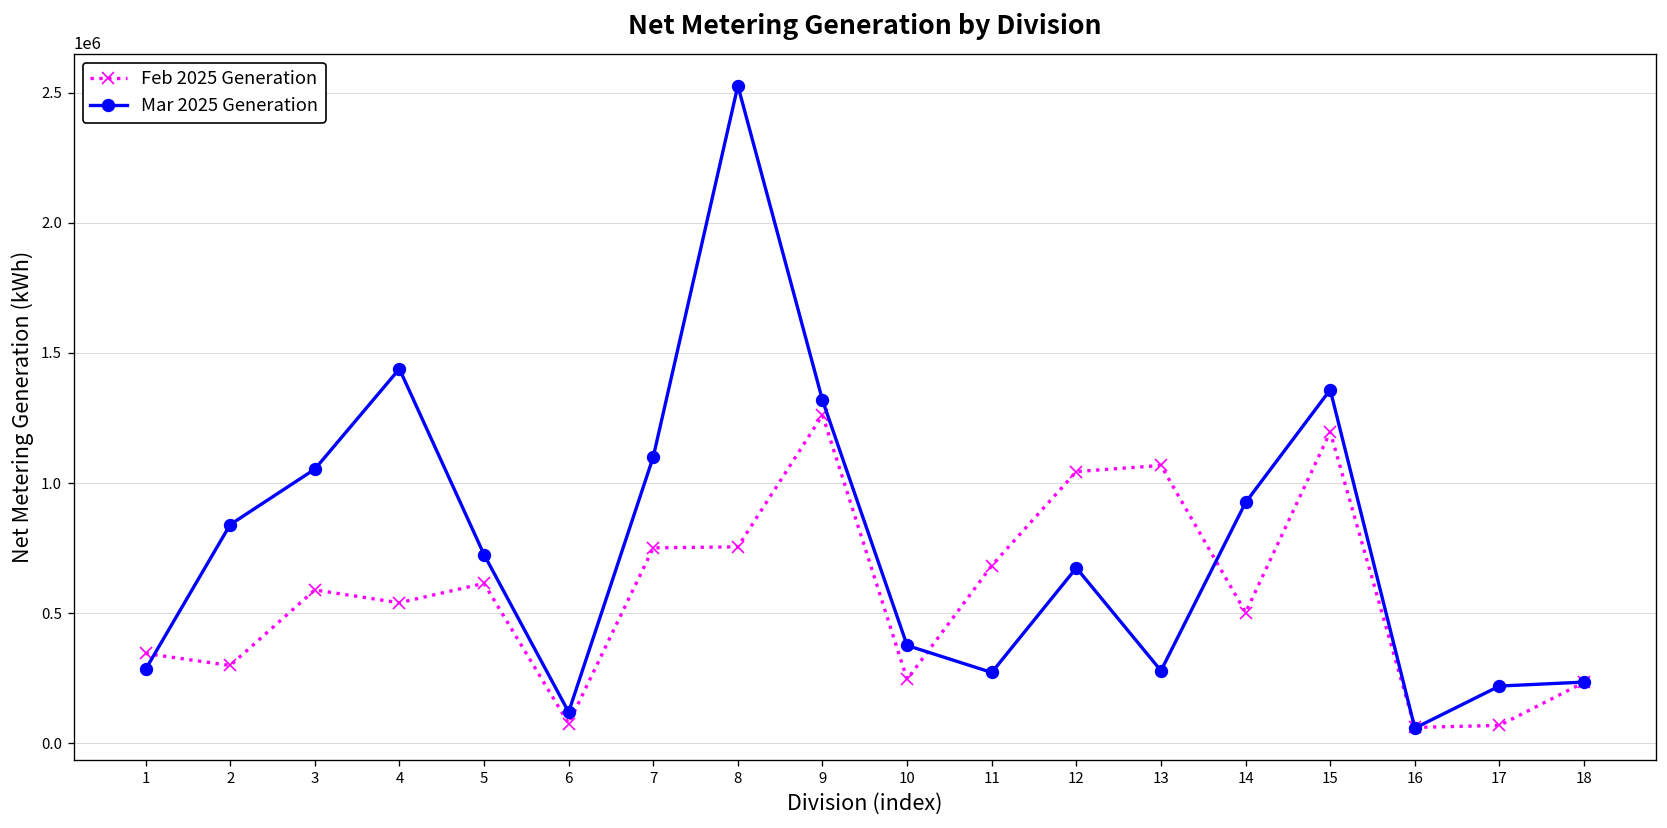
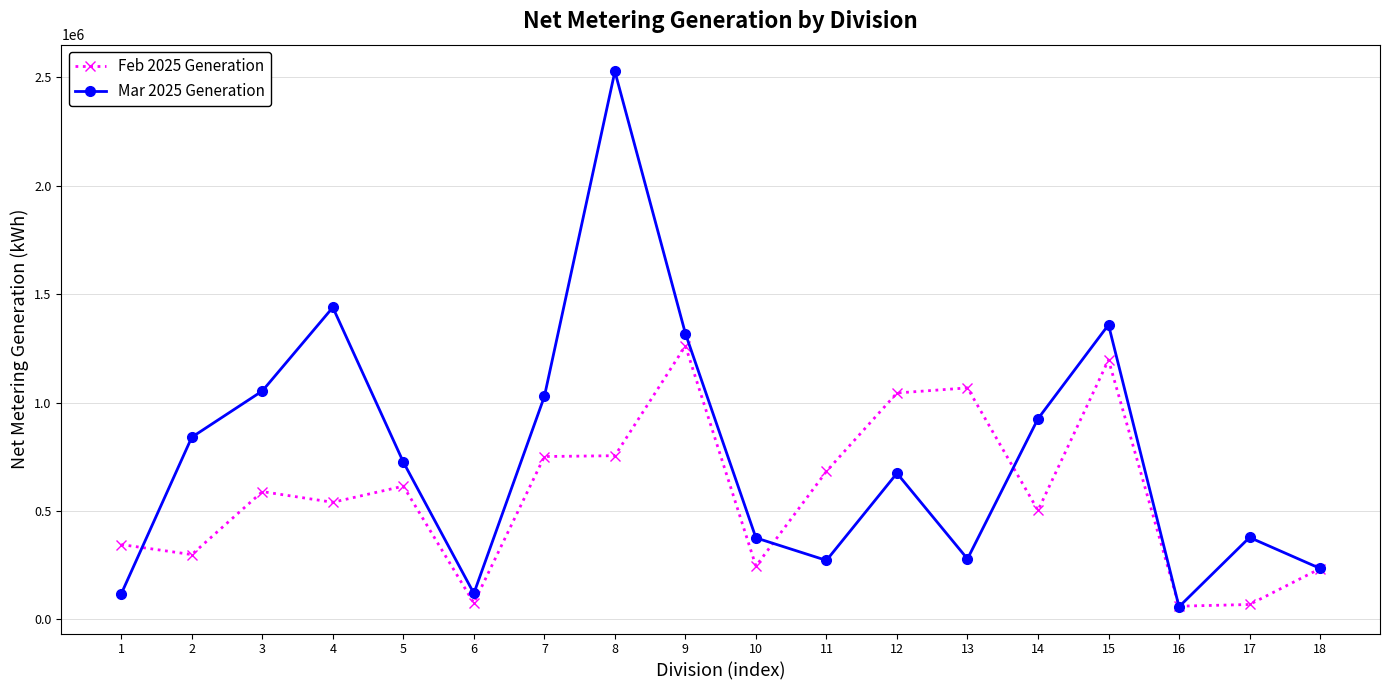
  {
    "Feb 2025 Generation": {
      "1": 350000,
      "2": 300000,
      "3": 590000,
      "4": 540000,
      "5": 610000,
      "6": 80000,
      "7": 750000,
      "8": 760000,
      "9": 1260000,
      "10": 250000,
      "11": 680000,
      "12": 1040000,
      "13": 1070000,
      "14": 500000,
      "15": 1200000,
      "17": 70000
    },
    "Mar 2025 Generation": {
-     "1": 280000,
+     "1": 120000,
      "2": 840000,
      "3": 1050000,
      "4": 1440000,
      "5": 730000,
      "6": 120000,
-     "7": 1100000,
+     "7": 1030000,
      "8": 2530000,
      "9": 1320000,
      "10": 380000,
      "11": 270000,
      "12": 670000,
      "13": 280000,
      "14": 930000,
      "15": 1360000,
-     "17": 220000
+     "17": 380000
    }
  }
